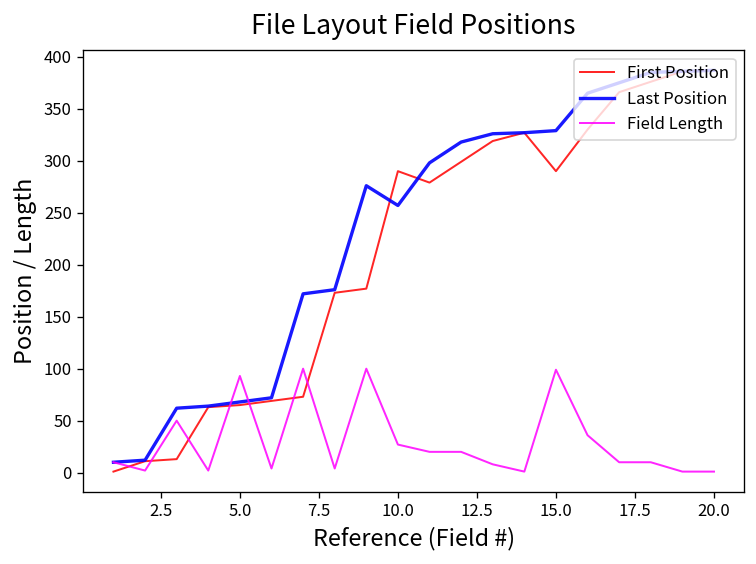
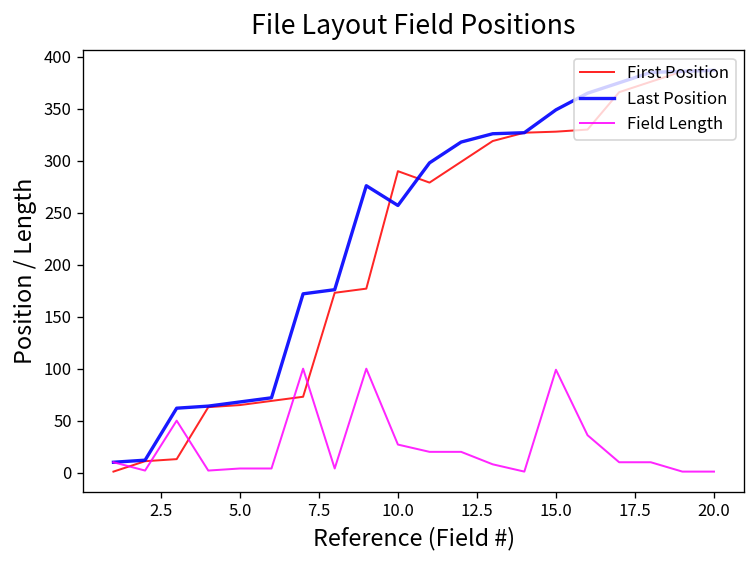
  {
    "First Position": {
      "5.0": 70,
      "10.0": 290,
-     "15.0": 290
+     "15.0": 330
    },
    "Last Position": {
      "5.0": 70,
      "10.0": 260,
-     "15.0": 330
+     "15.0": 350
    },
    "Field Length": {
-     "5.0": 90,
+     "5.0": 0,
      "10.0": 30,
      "15.0": 100,
      "20.0": 0
    }
  }
